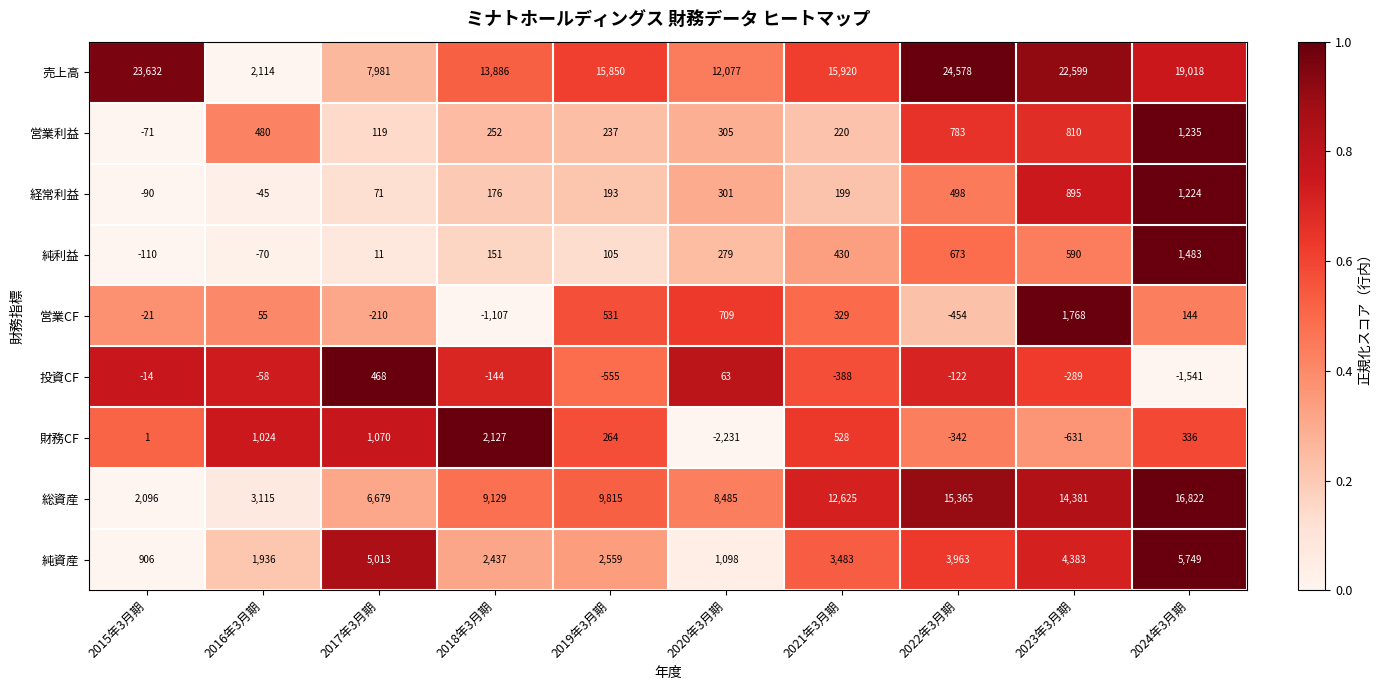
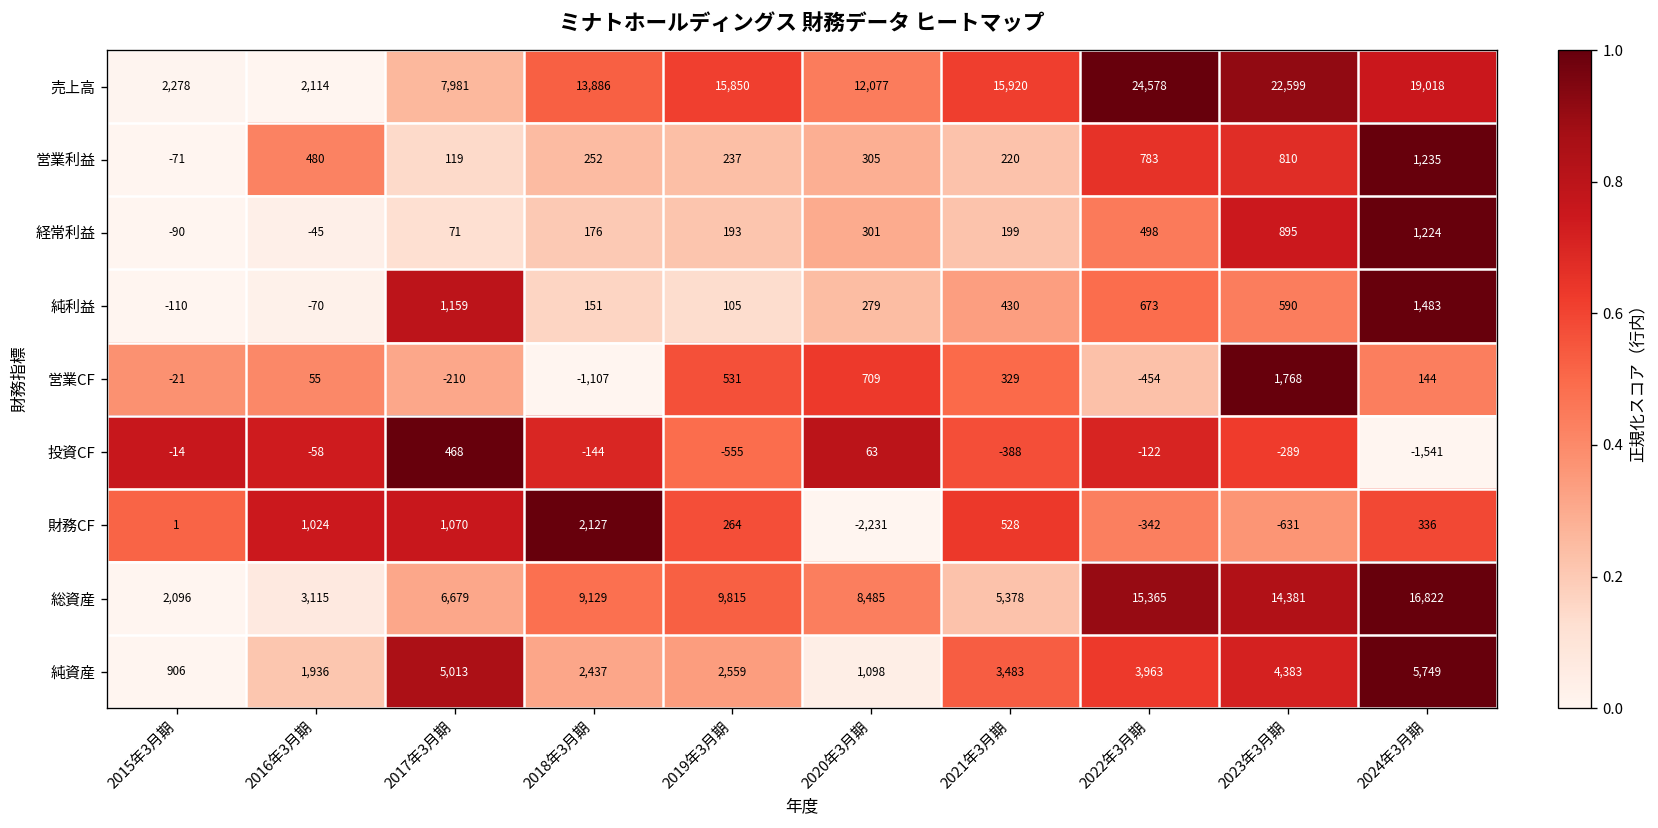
  {
    "売上高": {
-     "2015年3月期": "23,632",
+     "2015年3月期": "2,278",
      "2016年3月期": "2,114",
      "2017年3月期": "7,981",
      "2018年3月期": "13,886",
      "2019年3月期": "15,850",
      "2020年3月期": "12,077",
      "2021年3月期": "15,920",
      "2022年3月期": "24,578",
      "2023年3月期": "22,599",
      "2024年3月期": "19,018"
    },
    "営業利益": {
      "2015年3月期": "-71",
      "2016年3月期": "480",
      "2017年3月期": "119",
      "2018年3月期": "252",
      "2019年3月期": "237",
      "2020年3月期": "305",
      "2021年3月期": "220",
      "2022年3月期": "783",
      "2023年3月期": "810",
      "2024年3月期": "1,235"
    },
    "経常利益": {
      "2015年3月期": "-90",
      "2016年3月期": "-45",
      "2017年3月期": "71",
      "2018年3月期": "176",
      "2019年3月期": "193",
      "2020年3月期": "301",
      "2021年3月期": "199",
      "2022年3月期": "498",
      "2023年3月期": "895",
      "2024年3月期": "1,224"
    },
    "純利益": {
      "2015年3月期": "-110",
      "2016年3月期": "-70",
-     "2017年3月期": "11",
+     "2017年3月期": "1,159",
      "2018年3月期": "151",
      "2019年3月期": "105",
      "2020年3月期": "279",
      "2021年3月期": "430",
      "2022年3月期": "673",
      "2023年3月期": "590",
      "2024年3月期": "1,483"
    },
    "営業CF": {
      "2015年3月期": "-21",
      "2016年3月期": "55",
      "2017年3月期": "-210",
      "2018年3月期": "-1,107",
      "2019年3月期": "531",
      "2020年3月期": "709",
      "2021年3月期": "329",
      "2022年3月期": "-454",
      "2023年3月期": "1,768",
      "2024年3月期": "144"
    },
    "投資CF": {
      "2015年3月期": "-14",
      "2016年3月期": "-58",
      "2017年3月期": "468",
      "2018年3月期": "-144",
      "2019年3月期": "-555",
      "2020年3月期": "63",
      "2021年3月期": "-388",
      "2022年3月期": "-122",
      "2023年3月期": "-289",
      "2024年3月期": "-1,541"
    },
    "財務CF": {
      "2015年3月期": "1",
      "2016年3月期": "1,024",
      "2017年3月期": "1,070",
      "2018年3月期": "2,127",
      "2019年3月期": "264",
      "2020年3月期": "-2,231",
      "2021年3月期": "528",
      "2022年3月期": "-342",
      "2023年3月期": "-631",
      "2024年3月期": "336"
    },
    "総資産": {
      "2015年3月期": "2,096",
      "2016年3月期": "3,115",
      "2017年3月期": "6,679",
      "2018年3月期": "9,129",
      "2019年3月期": "9,815",
      "2020年3月期": "8,485",
-     "2021年3月期": "12,625",
+     "2021年3月期": "5,378",
      "2022年3月期": "15,365",
      "2023年3月期": "14,381",
      "2024年3月期": "16,822"
    },
    "純資産": {
      "2015年3月期": "906",
      "2016年3月期": "1,936",
      "2017年3月期": "5,013",
      "2018年3月期": "2,437",
      "2019年3月期": "2,559",
      "2020年3月期": "1,098",
      "2021年3月期": "3,483",
      "2022年3月期": "3,963",
      "2023年3月期": "4,383",
      "2024年3月期": "5,749"
    }
  }
